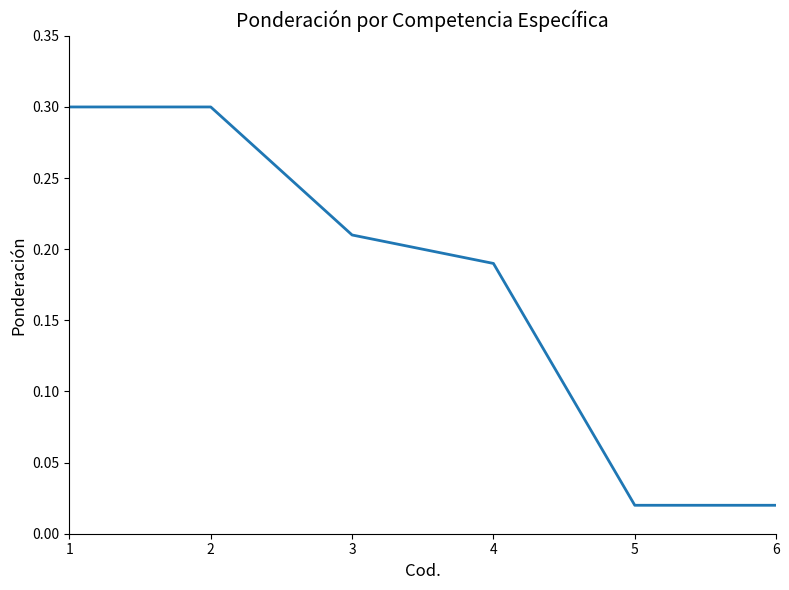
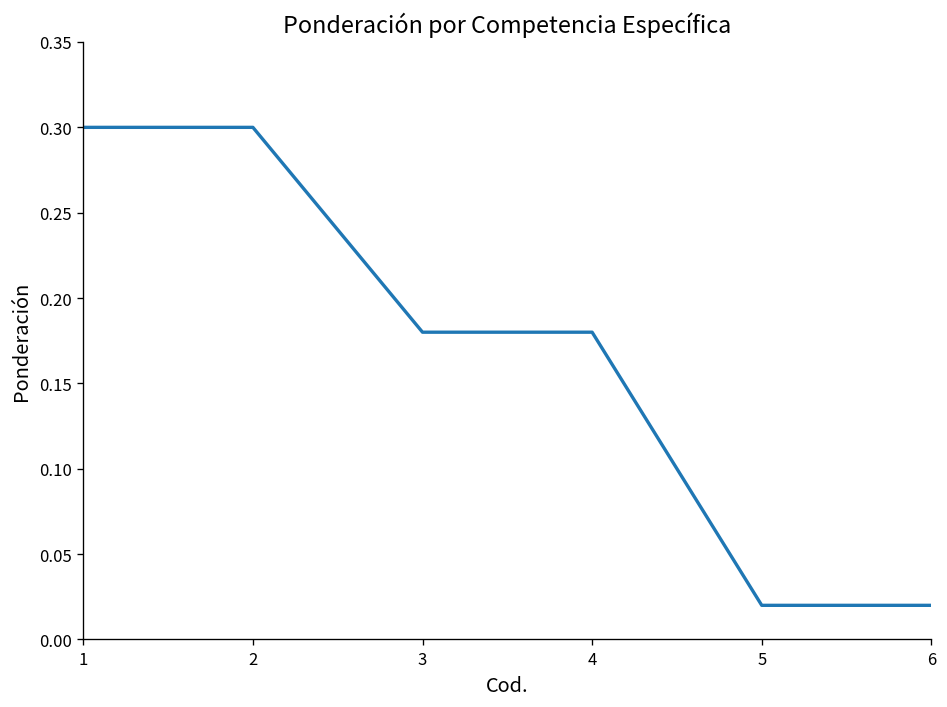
  {
    "1": 0.30,
    "2": 0.30,
-   "3": 0.21,
-   "4": 0.19,
+   "3": 0.18,
+   "4": 0.18,
    "5": 0.02,
    "6": 0.02
  }
